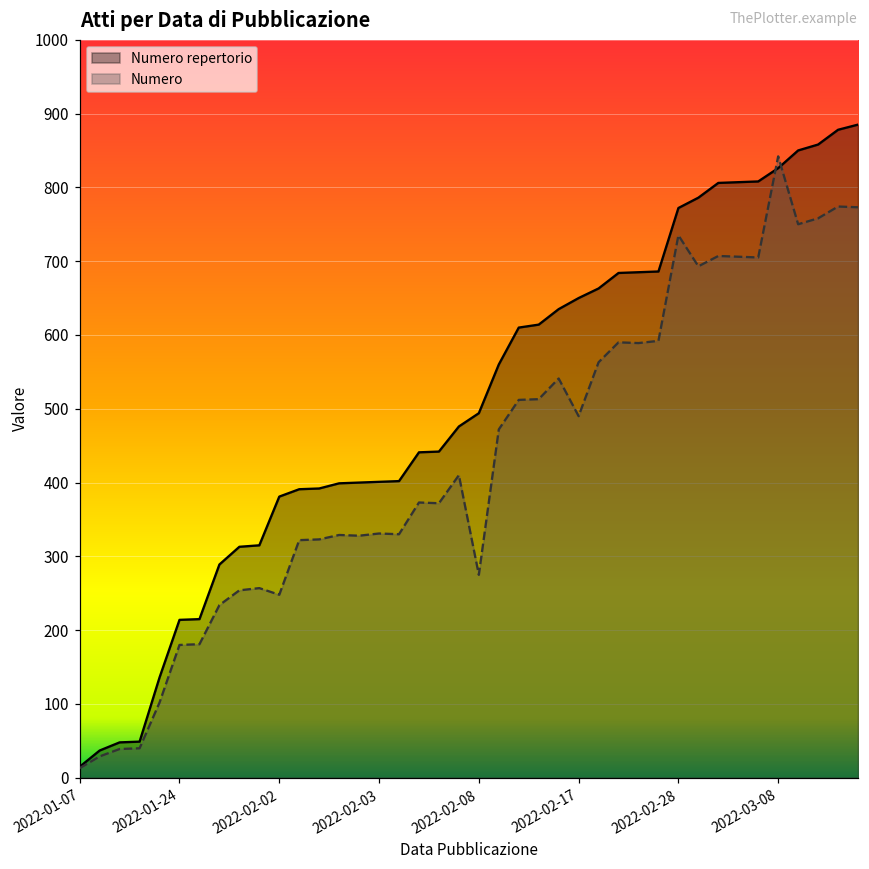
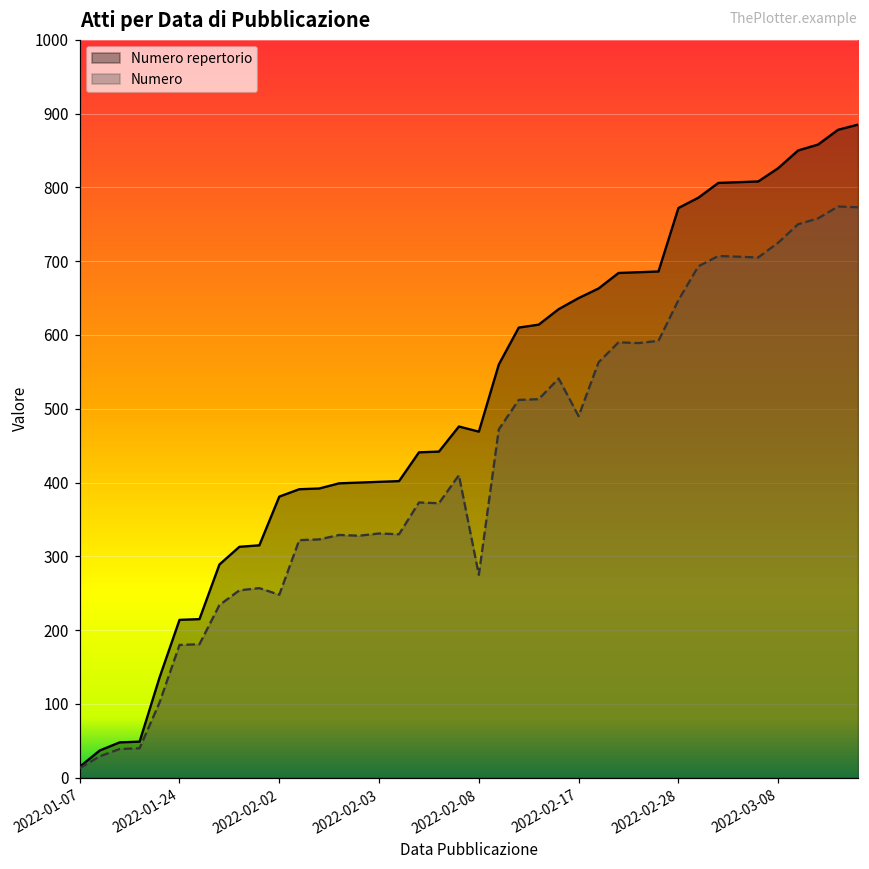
  {
    "Numero repertorio": {
      "2022-02-02": 380,
-     "2022-02-08": 490,
+     "2022-02-08": 470,
      "2022-02-28": 770,
      "2022-03-08": 830
    },
    "Numero": {
      "2022-02-02": 250,
      "2022-02-08": 280,
-     "2022-02-28": 740,
-     "2022-03-08": 840
+     "2022-02-28": 650,
+     "2022-03-08": 730
    }
  }
